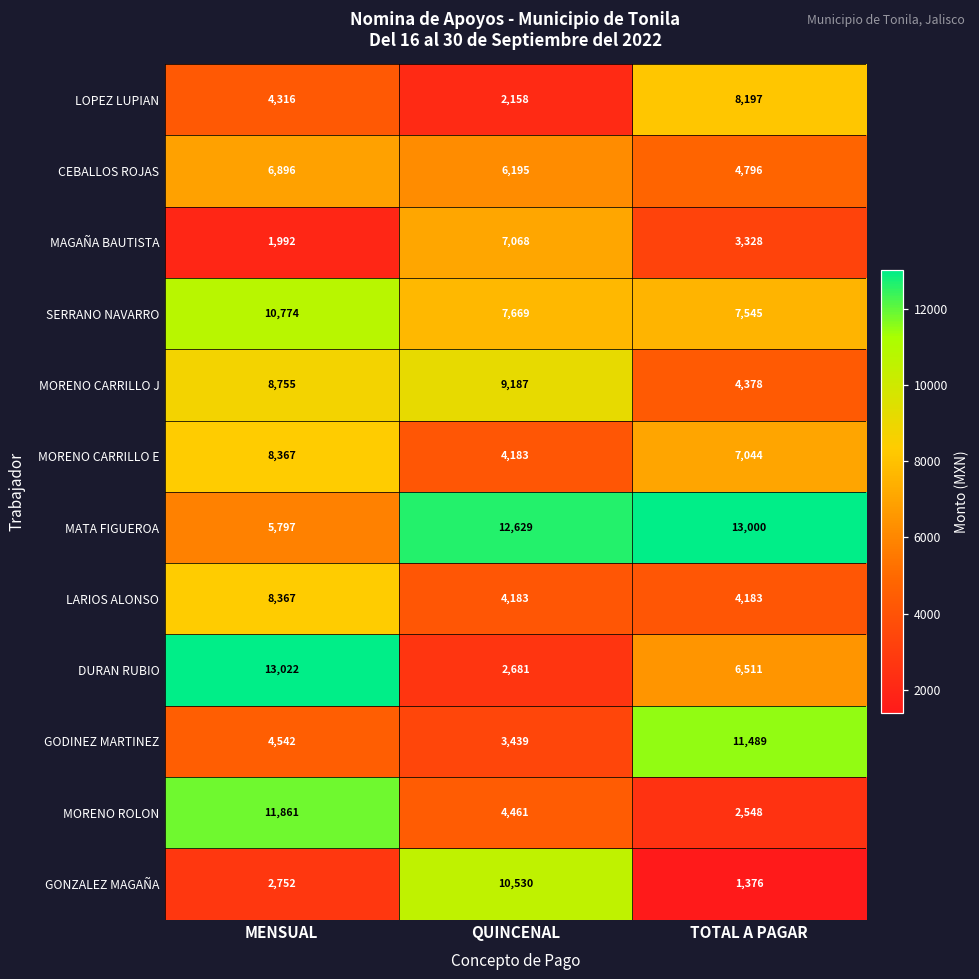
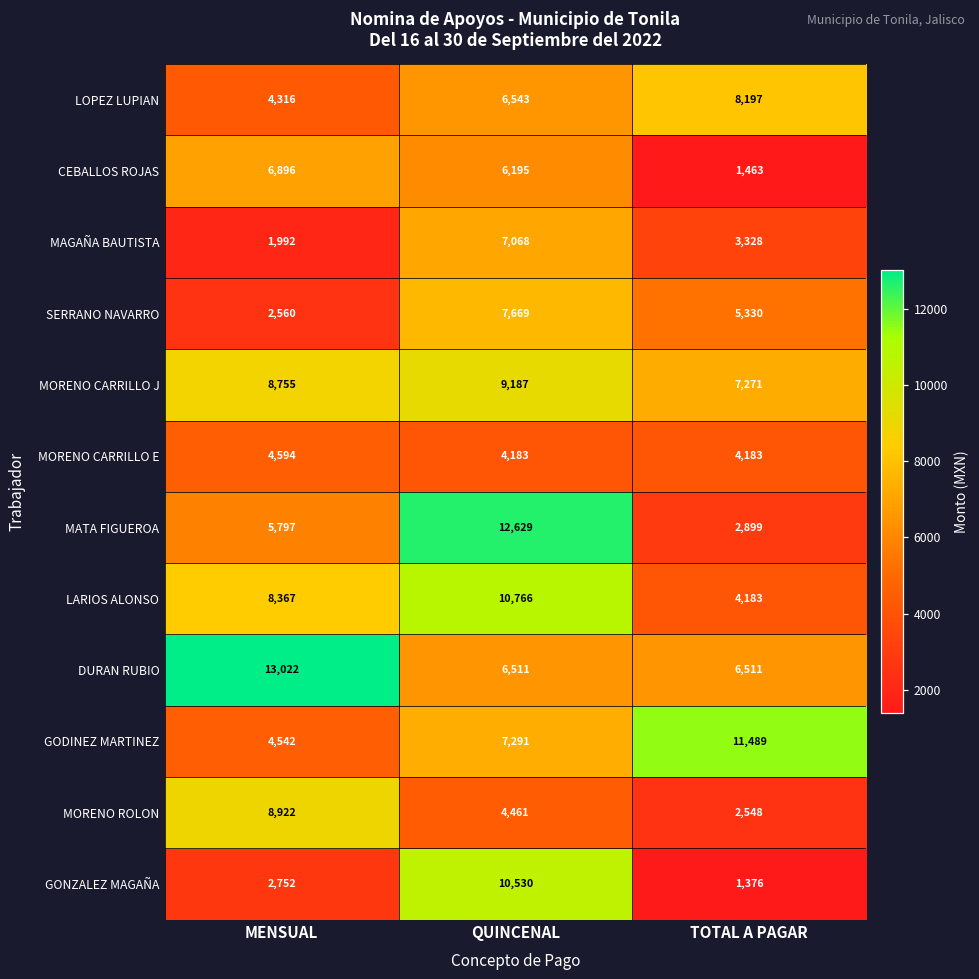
  {
    "LOPEZ LUPIAN": {
      "MENSUAL": "4,316",
-     "QUINCENAL": "2,158",
+     "QUINCENAL": "6,543",
      "TOTAL A PAGAR": "8,197"
    },
    "CEBALLOS ROJAS": {
      "MENSUAL": "6,896",
      "QUINCENAL": "6,195",
-     "TOTAL A PAGAR": "4,796"
+     "TOTAL A PAGAR": "1,463"
    },
    "MAGAÑA BAUTISTA": {
      "MENSUAL": "1,992",
      "QUINCENAL": "7,068",
      "TOTAL A PAGAR": "3,328"
    },
    "SERRANO NAVARRO": {
-     "MENSUAL": "10,774",
+     "MENSUAL": "2,560",
      "QUINCENAL": "7,669",
-     "TOTAL A PAGAR": "7,545"
+     "TOTAL A PAGAR": "5,330"
    },
    "MORENO CARRILLO J": {
      "MENSUAL": "8,755",
      "QUINCENAL": "9,187",
-     "TOTAL A PAGAR": "4,378"
+     "TOTAL A PAGAR": "7,271"
    },
    "MORENO CARRILLO E": {
-     "MENSUAL": "8,367",
+     "MENSUAL": "4,594",
      "QUINCENAL": "4,183",
-     "TOTAL A PAGAR": "7,044"
+     "TOTAL A PAGAR": "4,183"
    },
    "MATA FIGUEROA": {
      "MENSUAL": "5,797",
      "QUINCENAL": "12,629",
-     "TOTAL A PAGAR": "13,000"
+     "TOTAL A PAGAR": "2,899"
    },
    "LARIOS ALONSO": {
      "MENSUAL": "8,367",
-     "QUINCENAL": "4,183",
+     "QUINCENAL": "10,766",
      "TOTAL A PAGAR": "4,183"
    },
    "DURAN RUBIO": {
      "MENSUAL": "13,022",
-     "QUINCENAL": "2,681",
+     "QUINCENAL": "6,511",
      "TOTAL A PAGAR": "6,511"
    },
    "GODINEZ MARTINEZ": {
      "MENSUAL": "4,542",
-     "QUINCENAL": "3,439",
+     "QUINCENAL": "7,291",
      "TOTAL A PAGAR": "11,489"
    },
    "MORENO ROLON": {
-     "MENSUAL": "11,861",
+     "MENSUAL": "8,922",
      "QUINCENAL": "4,461",
      "TOTAL A PAGAR": "2,548"
    },
    "GONZALEZ MAGAÑA": {
      "MENSUAL": "2,752",
      "QUINCENAL": "10,530",
      "TOTAL A PAGAR": "1,376"
    }
  }
